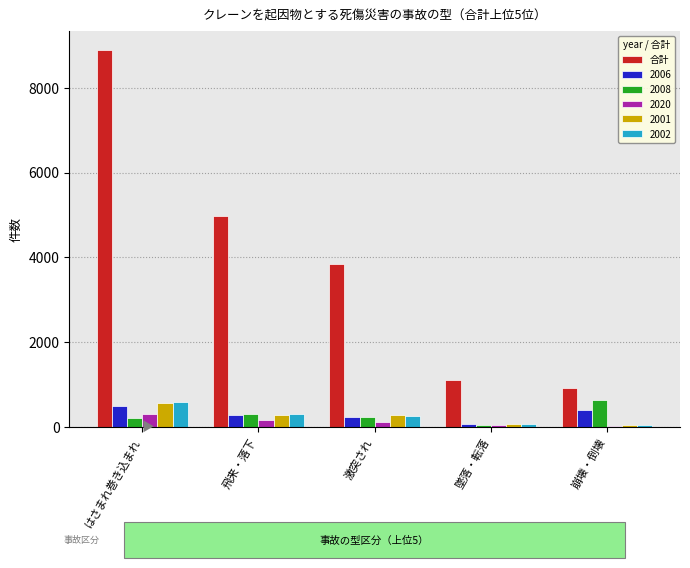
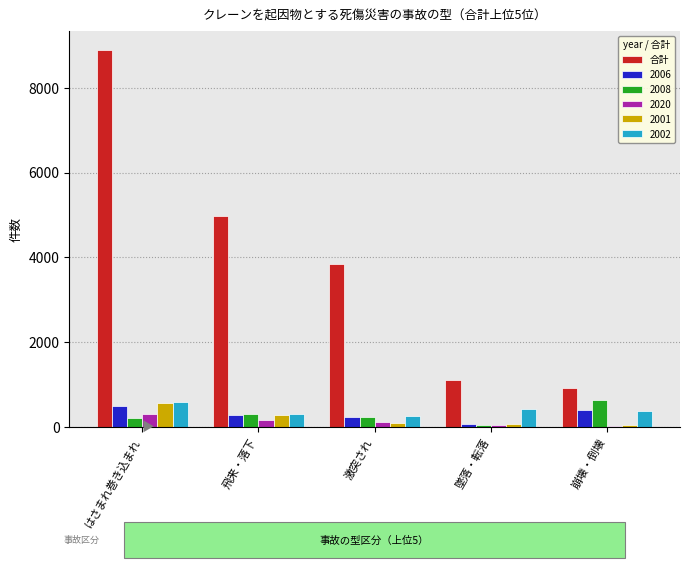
  {
    "合計": {
      "はさまれ巻き込まれ": 8900,
      "飛来・落下": 5000,
      "激突され": 3800,
      "墜落・転落": 1100,
      "崩壊・倒壊": 900
    },
    "2006": {
      "はさまれ巻き込まれ": 500,
      "飛来・落下": 300,
      "激突され": 200,
      "墜落・転落": 100,
      "崩壊・倒壊": 400
    },
    "2008": {
      "はさまれ巻き込まれ": 200,
      "飛来・落下": 300,
      "激突され": 200,
      "崩壊・倒壊": 600
    },
    "2020": {
      "はさまれ巻き込まれ": 300,
      "飛来・落下": 200,
      "激突され": 100
    },
    "2001": {
      "はさまれ巻き込まれ": 600,
      "飛来・落下": 300,
-     "激突され": 300,
+     "激突され": 100,
      "墜落・転落": 100
    },
    "2002": {
      "はさまれ巻き込まれ": 600,
      "飛来・落下": 300,
      "激突され": 300,
-     "墜落・転落": 100,
-     "崩壊・倒壊": 100
+     "墜落・転落": 400,
+     "崩壊・倒壊": 400
    }
  }
